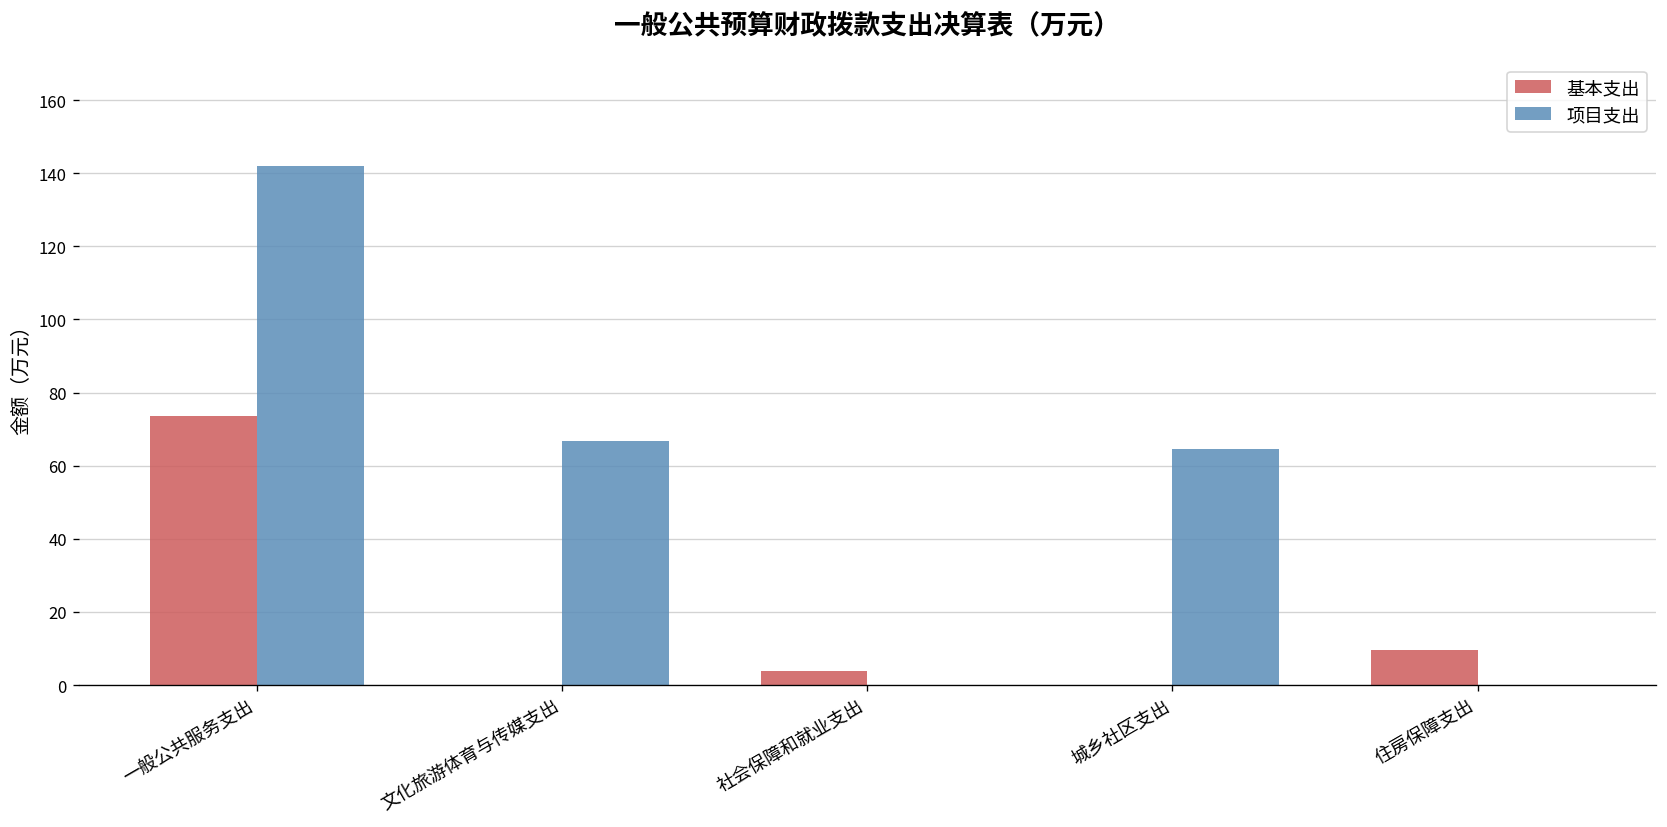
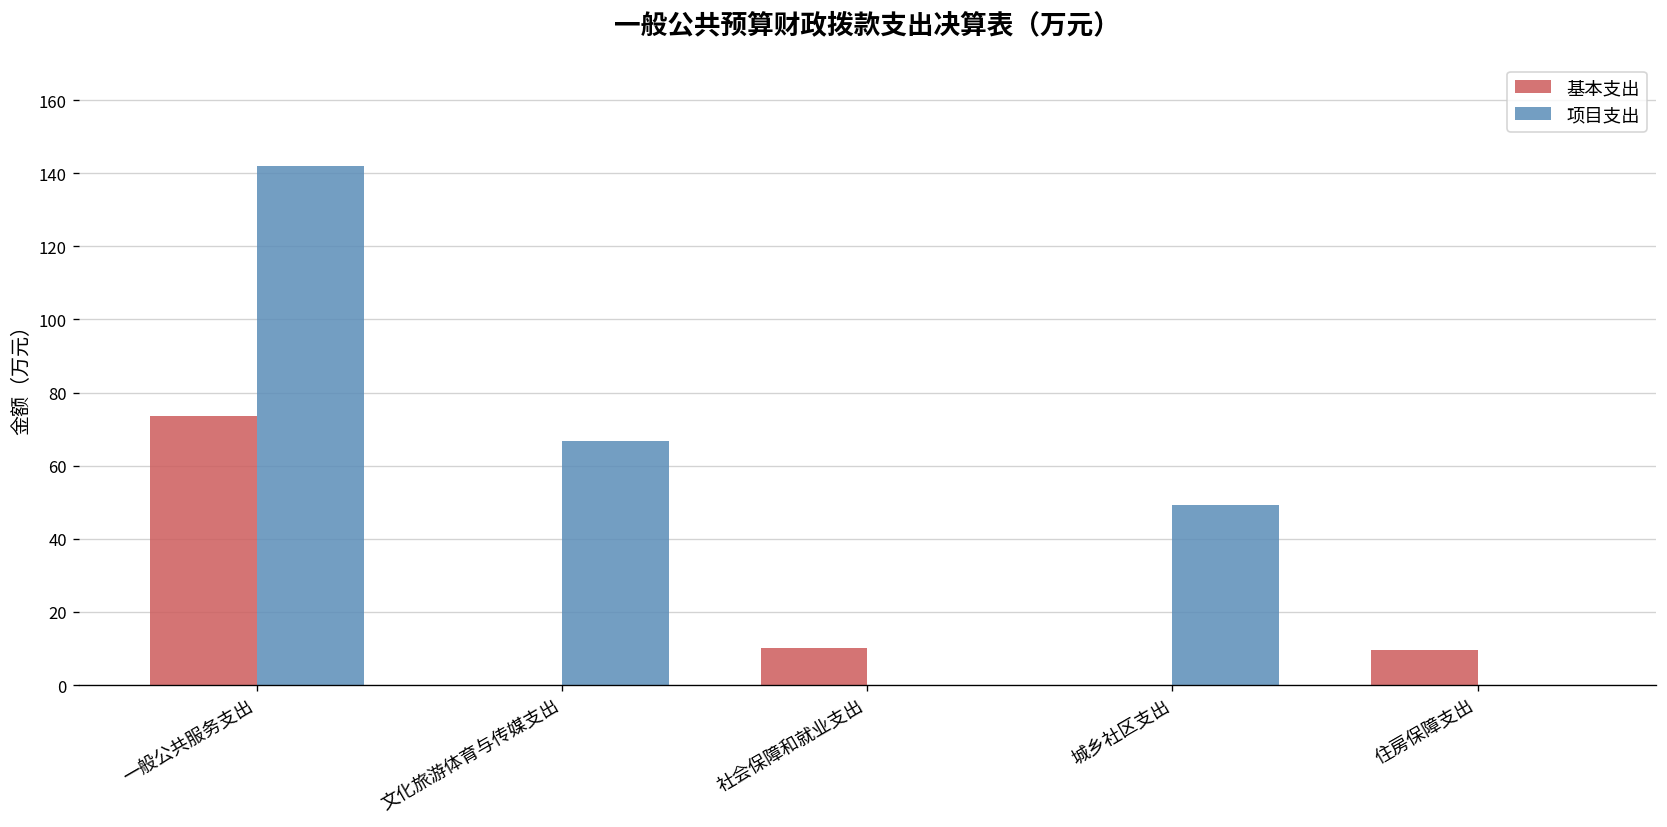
  {
    "基本支出": {
      "一般公共服务支出": 73,
      "文化旅游体育与传媒支出": 0,
-     "社会保障和就业支出": 4,
+     "社会保障和就业支出": 10,
      "城乡社区支出": 0,
      "住房保障支出": 10
    },
    "项目支出": {
      "一般公共服务支出": 142,
      "文化旅游体育与传媒支出": 67,
      "社会保障和就业支出": 0,
-     "城乡社区支出": 65,
+     "城乡社区支出": 49,
      "住房保障支出": 0
    }
  }
